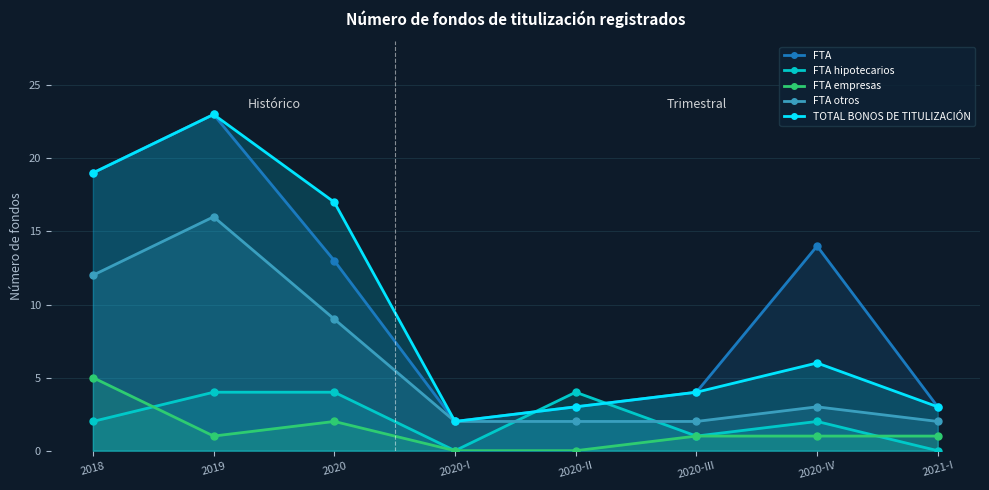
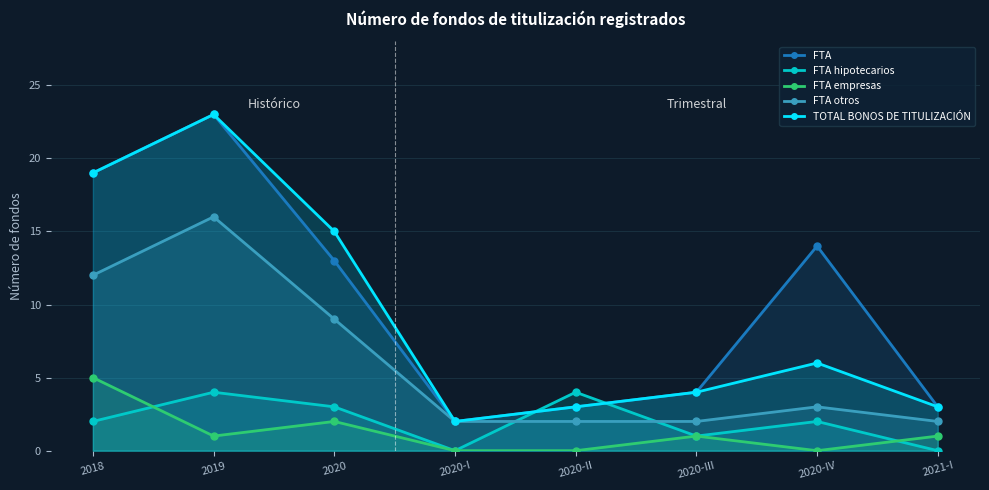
  {
    "FTA hipotecarios": {
      "2018": 2,
      "2019": 4,
-     "2020": 4,
+     "2020": 3,
      "2020-II": 4,
      "2020-IV": 2,
      "2021-I": 0
    },
    "FTA empresas": {
      "2018": 5,
      "2019": 1,
      "2020": 2,
      "2020-II": 0,
-     "2020-IV": 1,
+     "2020-IV": 0,
      "2021-I": 1
    },
    "TOTAL BONOS DE TITULIZACIÓN": {
-     "2020": 17,
+     "2020": 15,
      "2020-IV": 6
    }
  }
